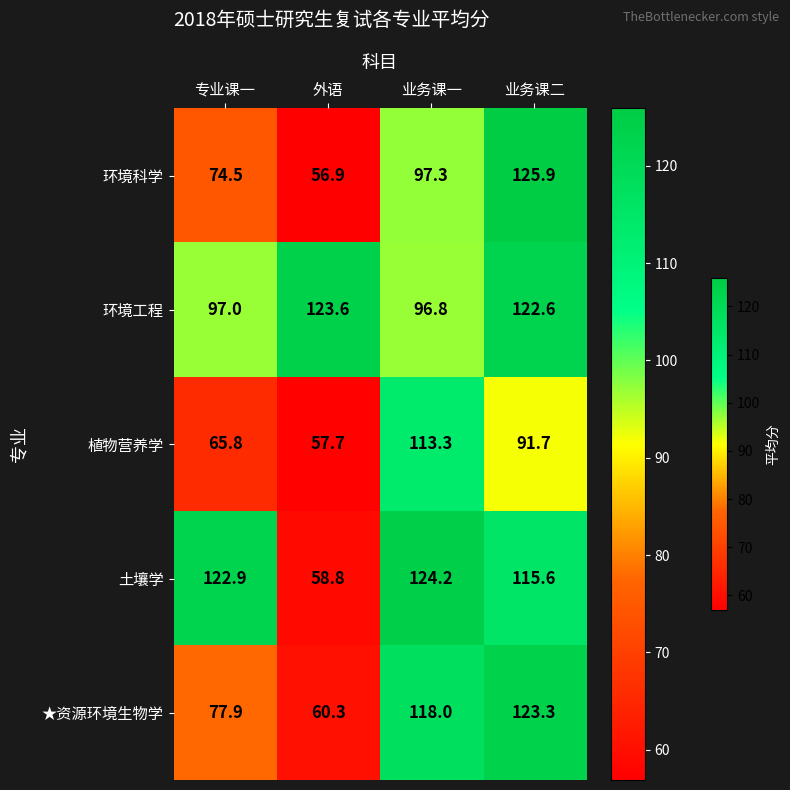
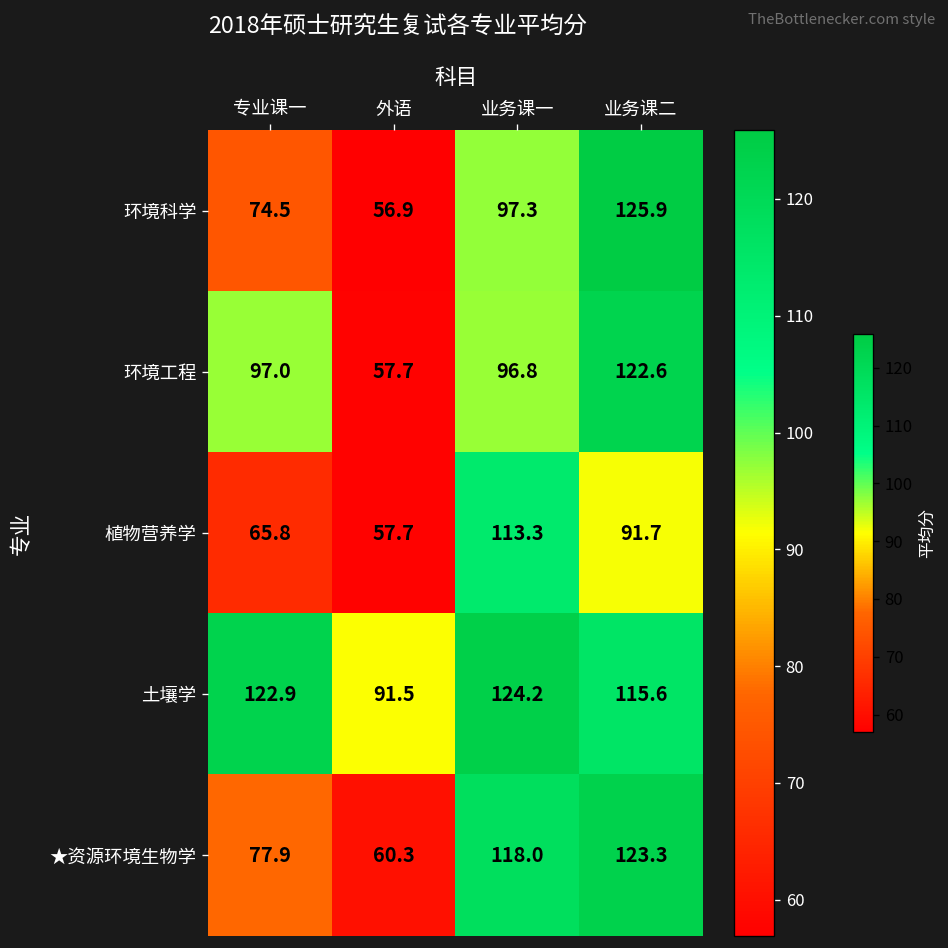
  {
    "环境科学": {
      "专业课一": 74.5,
      "外语": 56.9,
      "业务课一": 97.3,
      "业务课二": 125.9
    },
    "环境工程": {
      "专业课一": 97.0,
-     "外语": 123.6,
+     "外语": 57.7,
      "业务课一": 96.8,
      "业务课二": 122.6
    },
    "植物营养学": {
      "专业课一": 65.8,
      "外语": 57.7,
      "业务课一": 113.3,
      "业务课二": 91.7
    },
    "土壤学": {
      "专业课一": 122.9,
-     "外语": 58.8,
+     "外语": 91.5,
      "业务课一": 124.2,
      "业务课二": 115.6
    },
    "★资源环境生物学": {
      "专业课一": 77.9,
      "外语": 60.3,
      "业务课一": 118.0,
      "业务课二": 123.3
    }
  }
